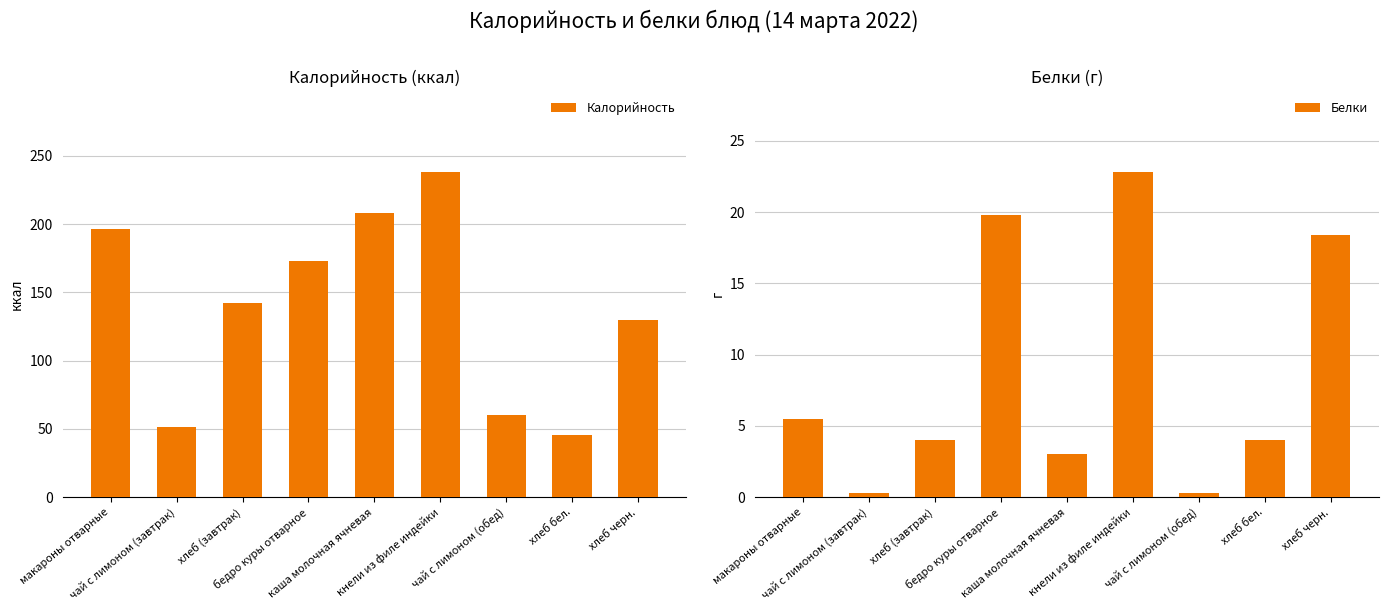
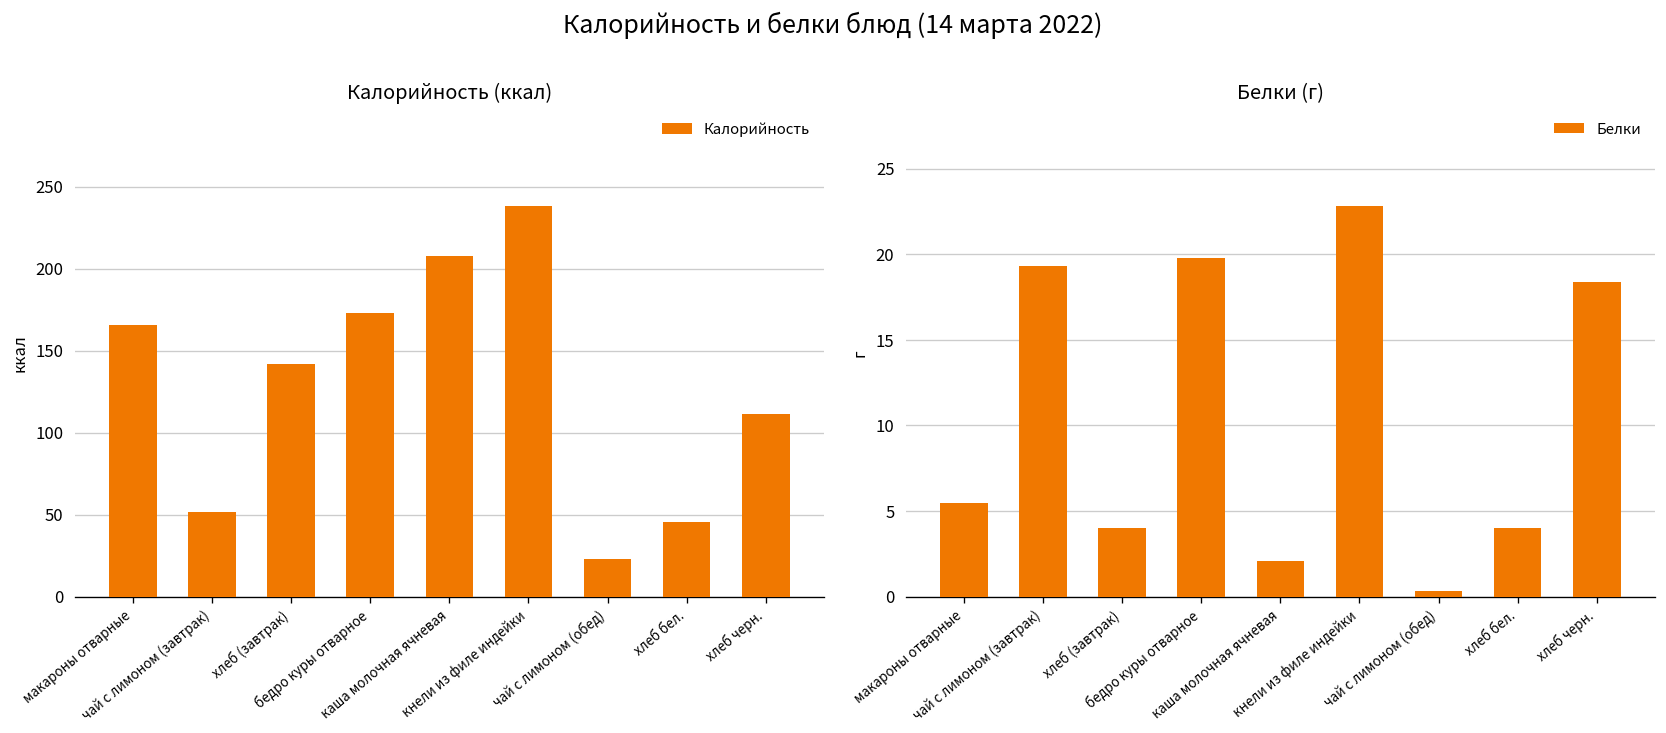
  {
    "Калорийность (ккал)": {
-     "макароны отварные": 197,
+     "макароны отварные": 165,
      "чай с лимоном (завтрак)": 51,
      "хлеб (завтрак)": 142,
      "бедро куры отварное": 173,
      "каша молочная ячневая": 208,
      "кнели из филе индейки": 238,
-     "чай с лимоном (обед)": 60,
+     "чай с лимоном (обед)": 23,
      "хлеб бел.": 46,
-     "хлеб черн.": 130
+     "хлеб черн.": 112
    },
    "Белки (г)": {
      "макароны отварные": 5.5,
-     "чай с лимоном (завтрак)": 0.3,
+     "чай с лимоном (завтрак)": 19.3,
      "хлеб (завтрак)": 4.0,
      "бедро куры отварное": 19.8,
-     "каша молочная ячневая": 3.0,
+     "каша молочная ячневая": 2.1,
      "кнели из филе индейки": 22.8,
      "чай с лимоном (обед)": 0.3,
      "хлеб бел.": 4.0,
      "хлеб черн.": 18.4
    }
  }
